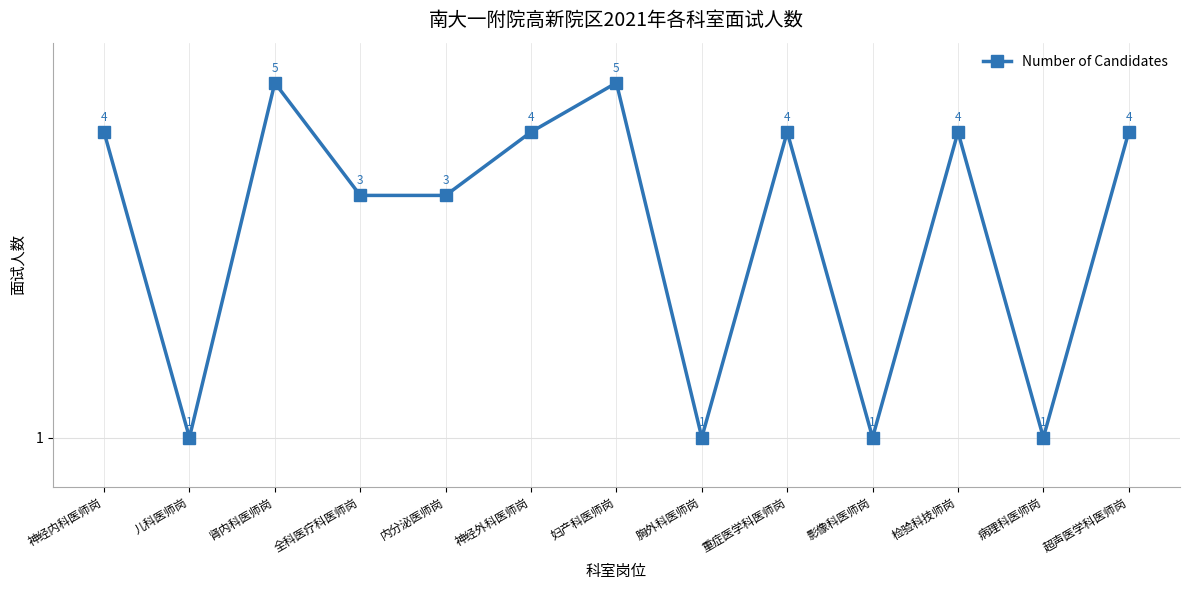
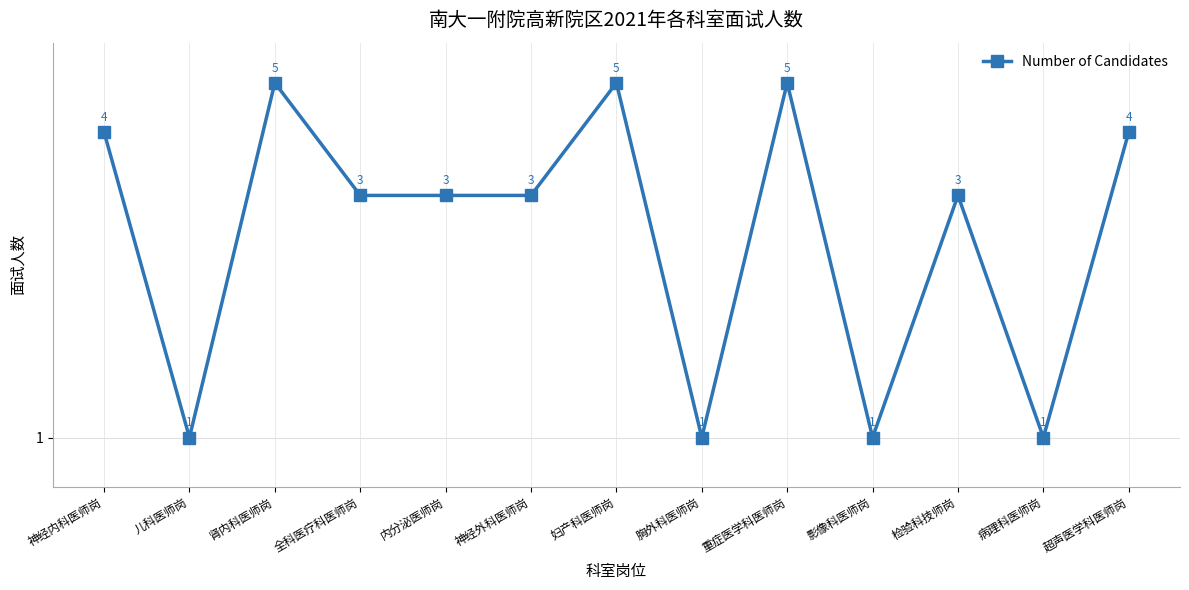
  {
    "神经内科医师岗": 4,
    "儿科医师岗": 1,
    "肾内科医师岗": 5,
    "全科医疗科医师岗": 3,
    "内分泌医师岗": 3,
-   "神经外科医师岗": 4,
+   "神经外科医师岗": 3,
    "妇产科医师岗": 5,
    "胸外科医师岗": 1,
-   "重症医学科医师岗": 4,
+   "重症医学科医师岗": 5,
    "影像科医师岗": 1,
-   "检验科技师岗": 4,
+   "检验科技师岗": 3,
    "病理科医师岗": 1,
    "超声医学科医师岗": 4
  }
